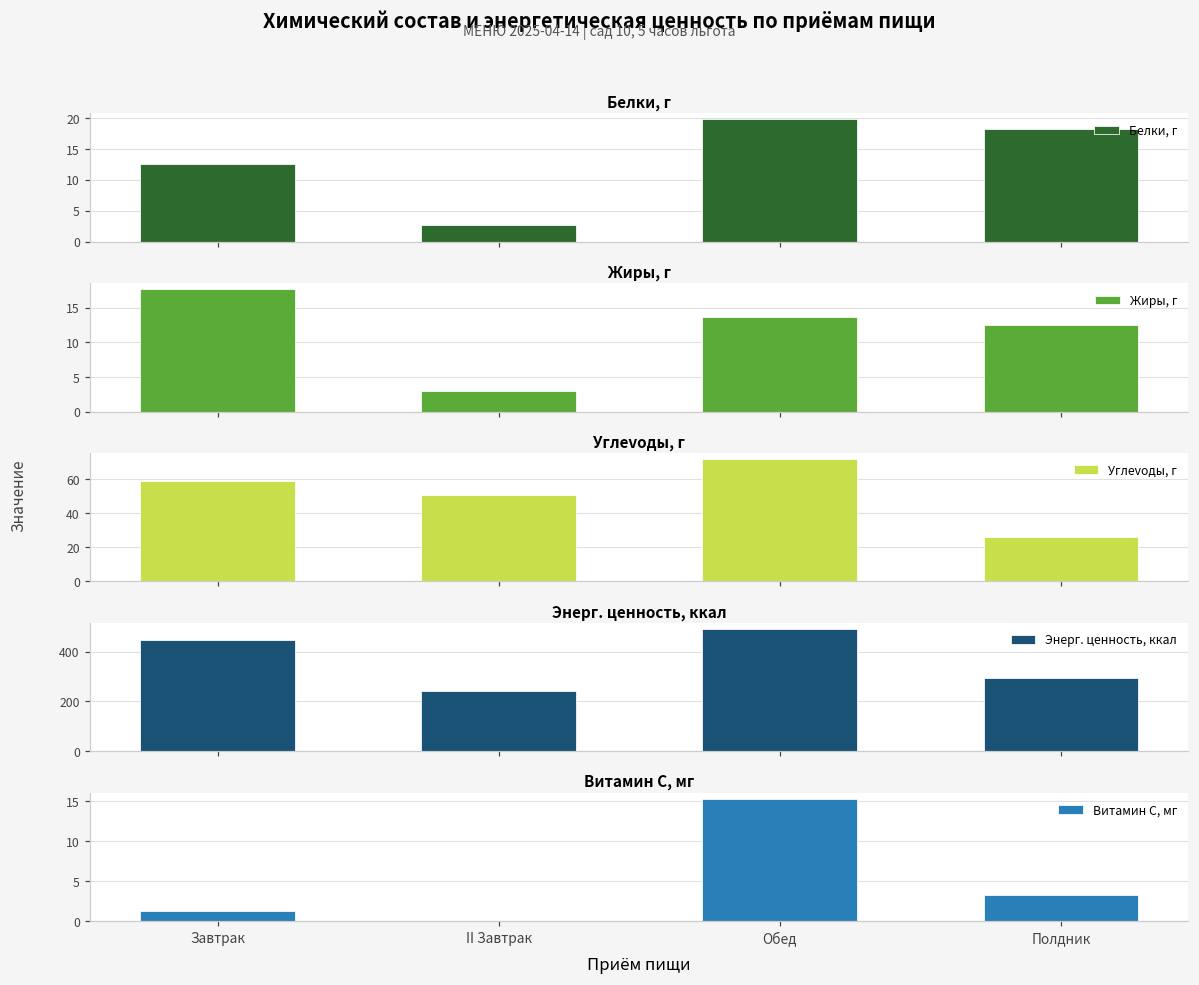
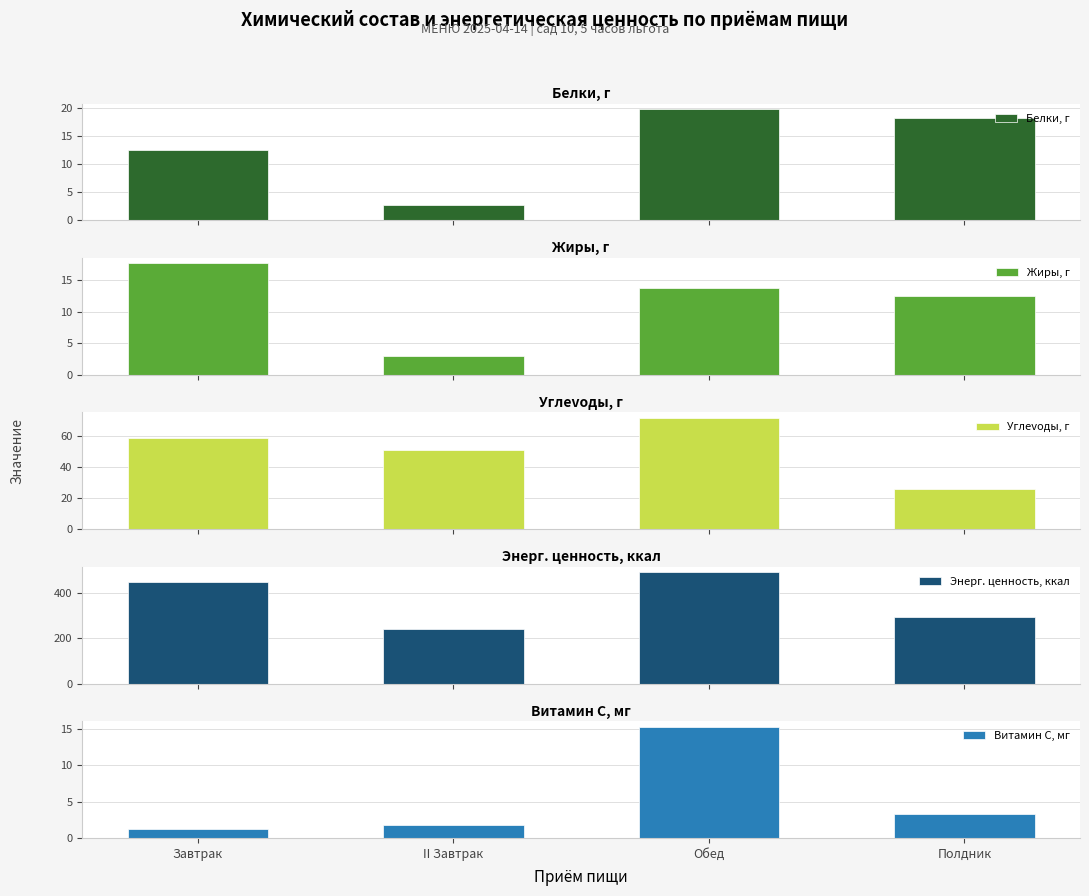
  {
    "Витамин С, мг": {
      "Завтрак": 1,
-     "II Завтрак": 0,
+     "II Завтрак": 2,
      "Обед": 15,
      "Полдник": 3
    }
  }
